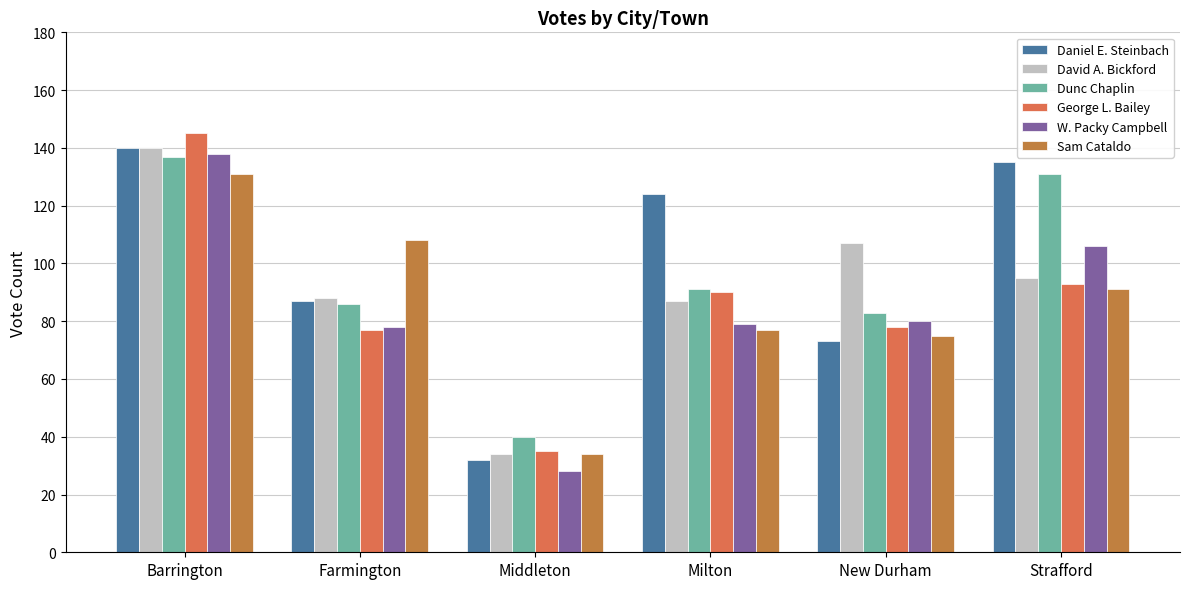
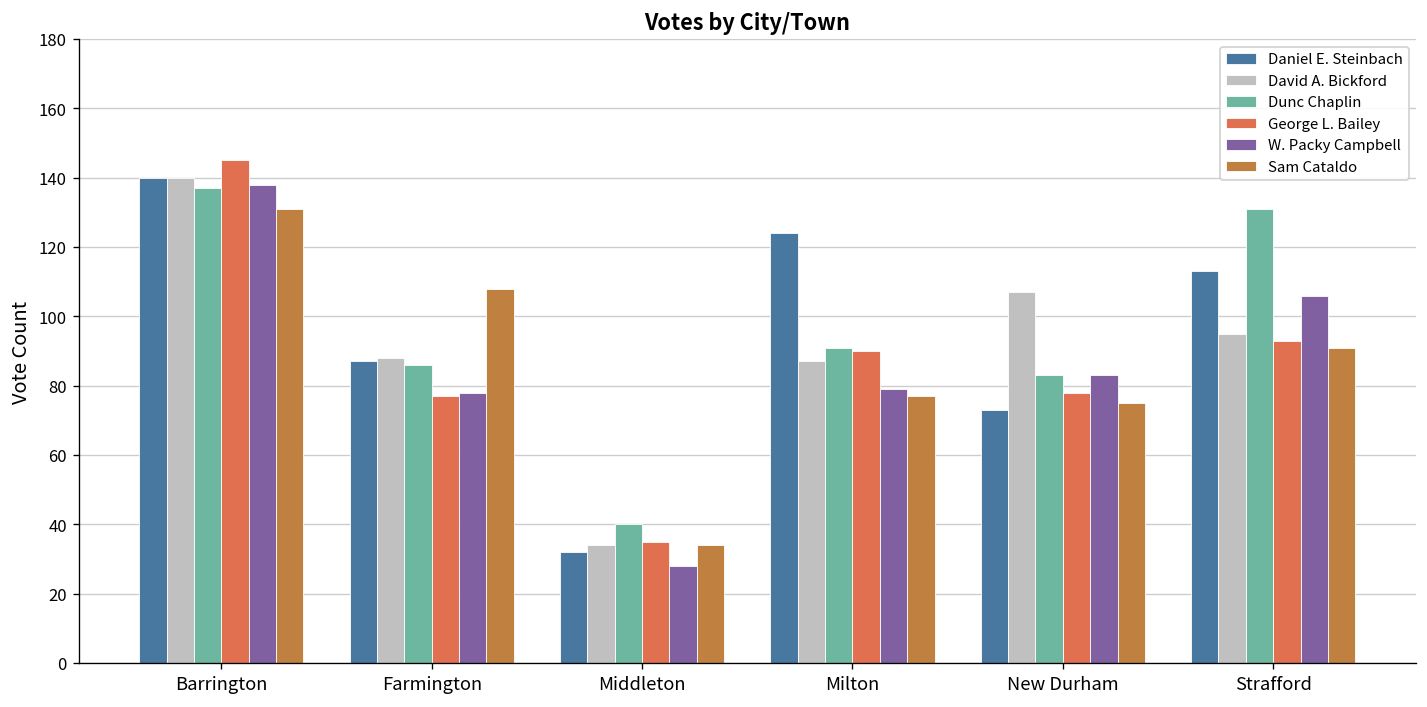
  {
    "Daniel E. Steinbach": {
      "Barrington": 140,
      "Farmington": 87,
      "Middleton": 32,
      "Milton": 124,
      "New Durham": 73,
-     "Strafford": 135
+     "Strafford": 113
    },
    "David A. Bickford": {
      "Barrington": 140,
      "Farmington": 88,
      "Middleton": 34,
      "Milton": 87,
      "New Durham": 107,
      "Strafford": 95
    },
    "Dunc Chaplin": {
      "Barrington": 137,
      "Farmington": 86,
      "Middleton": 40,
      "Milton": 91,
      "New Durham": 83,
      "Strafford": 131
    },
    "W. Packy Campbell": {
      "Barrington": 138,
      "Farmington": 78,
      "Middleton": 28,
      "Milton": 79,
-     "New Durham": 80,
+     "New Durham": 83,
      "Strafford": 106
    }
  }
